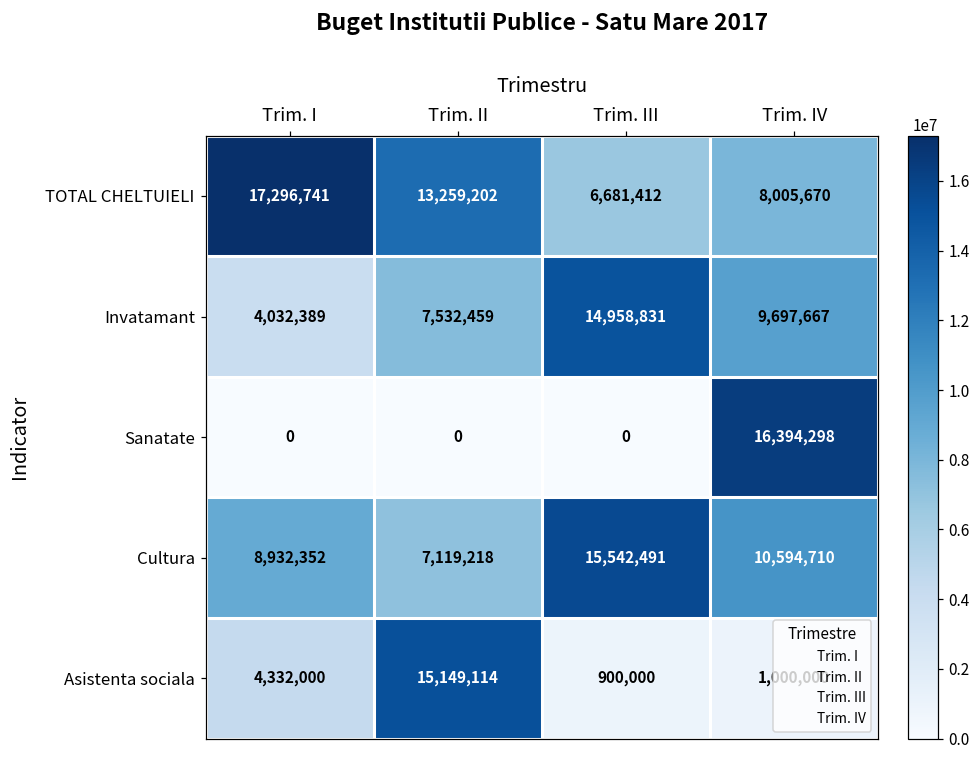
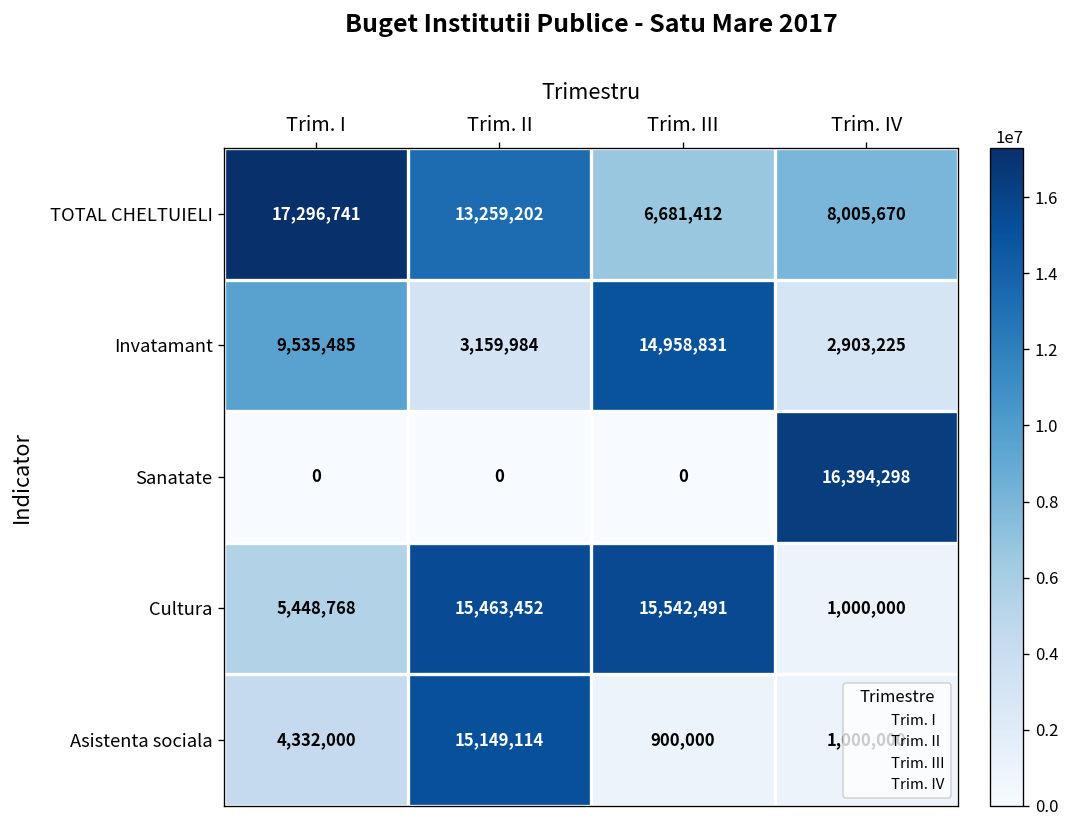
  {
    "TOTAL CHELTUIELI": {
      "Trim. I": "17,296,741",
      "Trim. II": "13,259,202",
      "Trim. III": "6,681,412",
      "Trim. IV": "8,005,670"
    },
    "Invatamant": {
-     "Trim. I": "4,032,389",
-     "Trim. II": "7,532,459",
+     "Trim. I": "9,535,485",
+     "Trim. II": "3,159,984",
      "Trim. III": "14,958,831",
-     "Trim. IV": "9,697,667"
+     "Trim. IV": "2,903,225"
    },
    "Sanatate": {
      "Trim. I": "0",
      "Trim. II": "0",
      "Trim. III": "0",
      "Trim. IV": "16,394,298"
    },
    "Cultura": {
-     "Trim. I": "8,932,352",
-     "Trim. II": "7,119,218",
+     "Trim. I": "5,448,768",
+     "Trim. II": "15,463,452",
      "Trim. III": "15,542,491",
-     "Trim. IV": "10,594,710"
+     "Trim. IV": "1,000,000"
    },
    "Asistenta sociala": {
      "Trim. I": "4,332,000",
      "Trim. II": "15,149,114",
      "Trim. III": "900,000"
    }
  }
